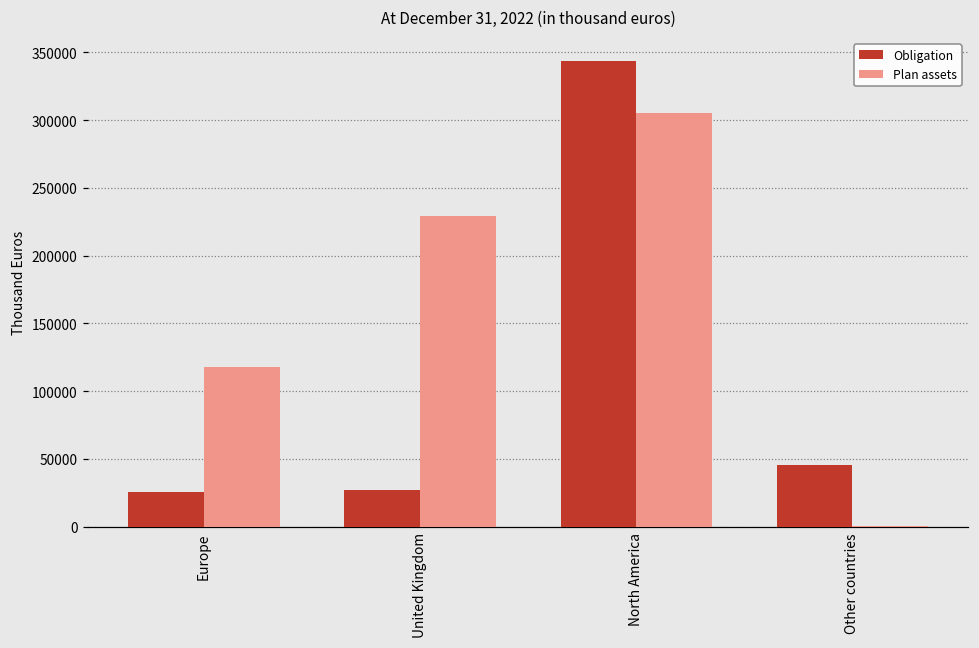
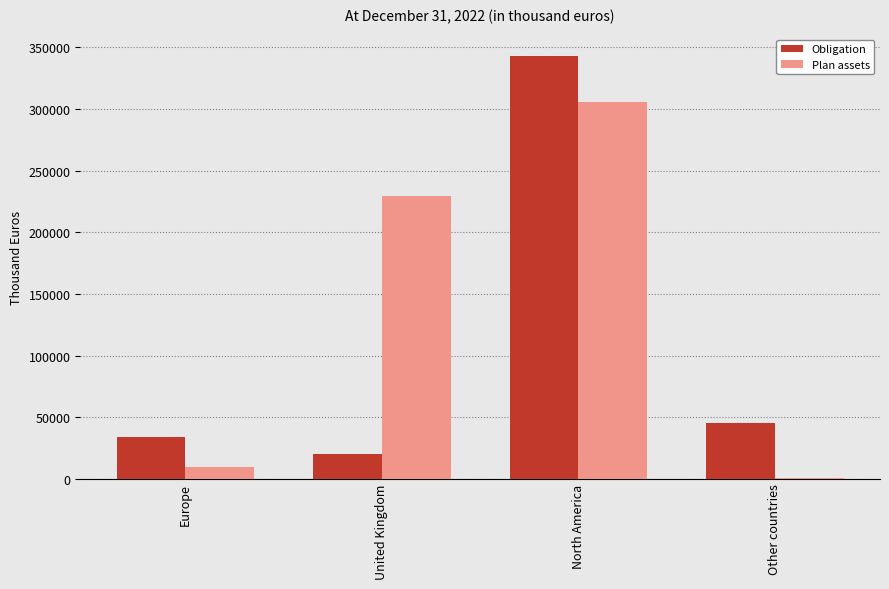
  {
    "Obligation": {
-     "Europe": 25000,
-     "United Kingdom": 27000,
+     "Europe": 34000,
+     "United Kingdom": 20000,
      "North America": 343000,
      "Other countries": 45000
    },
    "Plan assets": {
-     "Europe": 118000,
+     "Europe": 9000,
      "United Kingdom": 229000,
      "North America": 305000
    }
  }
